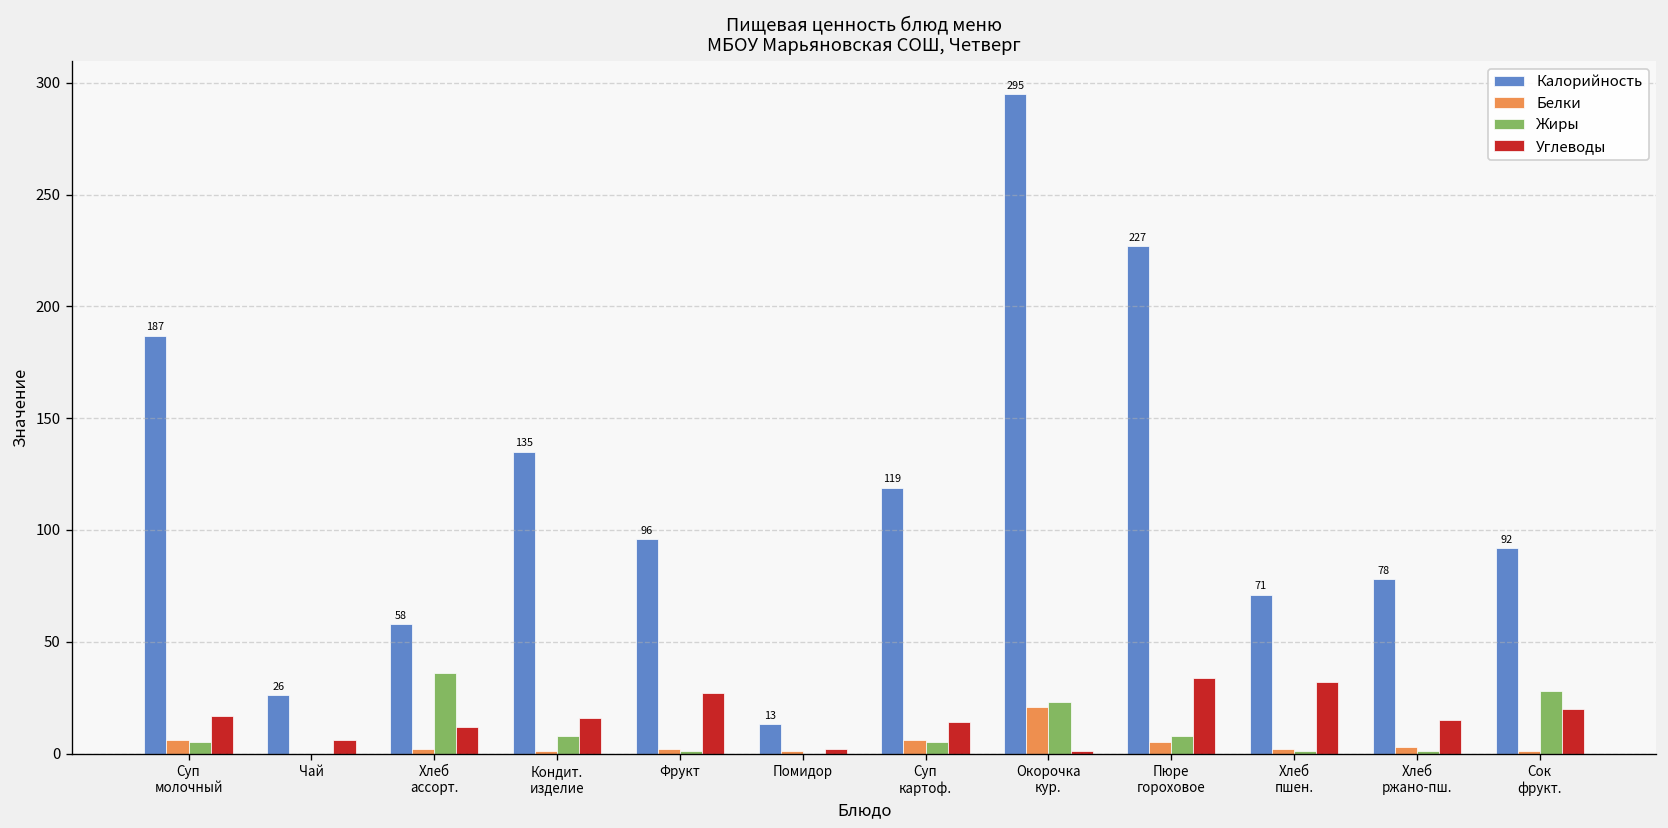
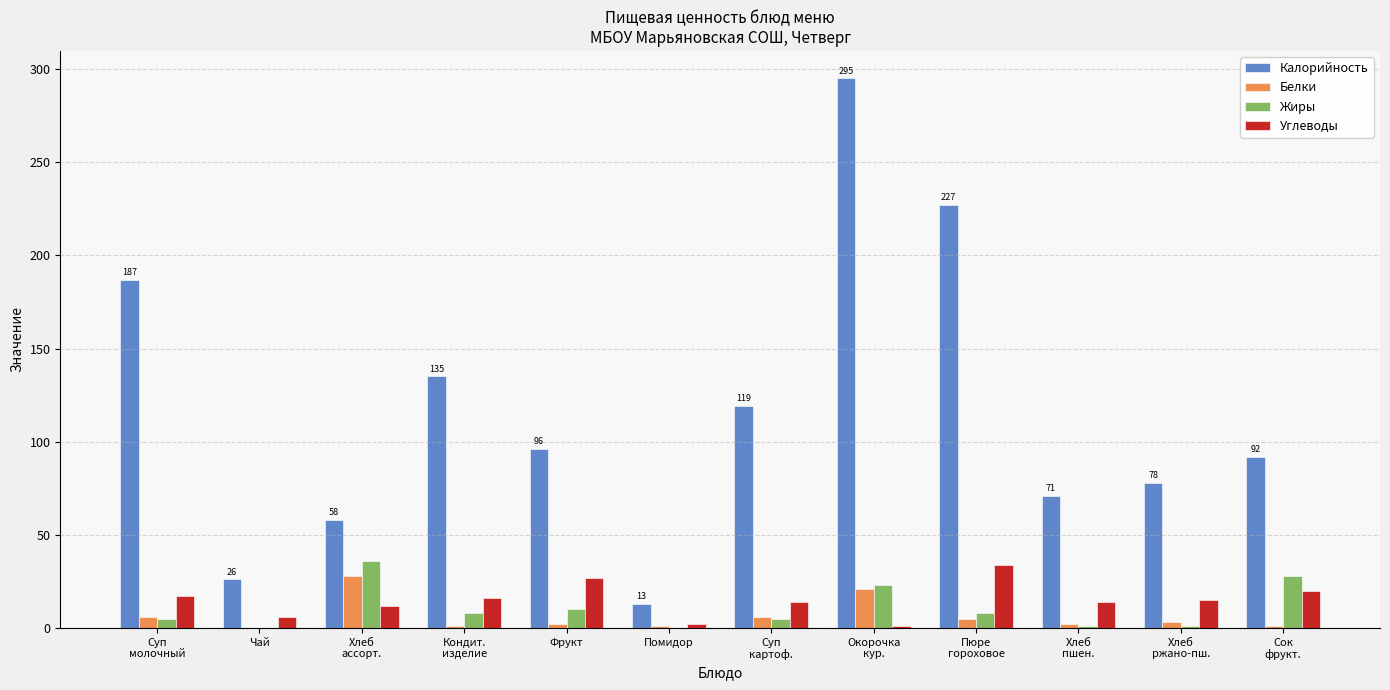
  {
    "Калорийность": {
      "Суп молочный": 187,
      "Чай": 26,
      "Хлеб ассорт.": 58,
      "Кондит. изделие": 135,
      "Фрукт": 96,
      "Помидор": 13,
      "Суп картоф.": 119,
      "Окорочка кур.": 295,
      "Пюре гороховое": 227,
      "Хлеб пшен.": 71,
      "Хлеб ржано-пш.": 78,
      "Сок фрукт.": 92
    },
    "Белки": {
      "Суп молочный": 6,
      "Чай": 0,
-     "Хлеб ассорт.": 2,
+     "Хлеб ассорт.": 28,
      "Фрукт": 2,
      "Суп картоф.": 6,
      "Окорочка кур.": 21,
      "Пюре гороховое": 5,
      "Хлеб пшен.": 2,
      "Хлеб ржано-пш.": 3
    },
    "Жиры": {
      "Суп молочный": 5,
      "Чай": 0,
      "Хлеб ассорт.": 36,
      "Кондит. изделие": 8,
-     "Фрукт": 1,
+     "Фрукт": 10,
      "Помидор": 0,
      "Суп картоф.": 5,
      "Окорочка кур.": 23,
      "Пюре гороховое": 8,
      "Сок фрукт.": 28
    },
    "Углеводы": {
      "Суп молочный": 17,
      "Чай": 6,
      "Хлеб ассорт.": 12,
      "Кондит. изделие": 16,
      "Фрукт": 27,
      "Помидор": 2,
      "Суп картоф.": 14,
      "Пюре гороховое": 34,
-     "Хлеб пшен.": 32,
+     "Хлеб пшен.": 14,
      "Хлеб ржано-пш.": 15,
      "Сок фрукт.": 20
    }
  }
